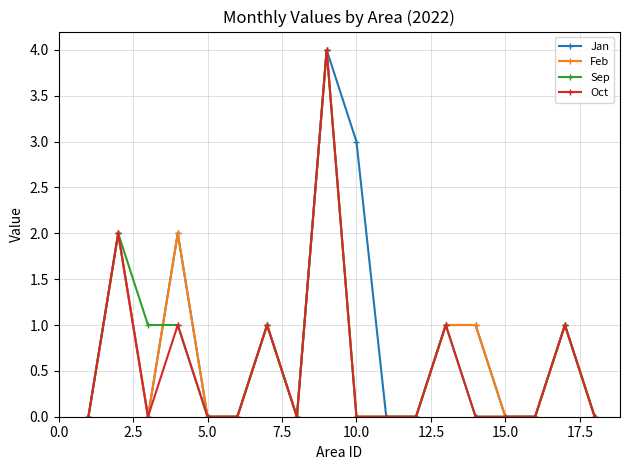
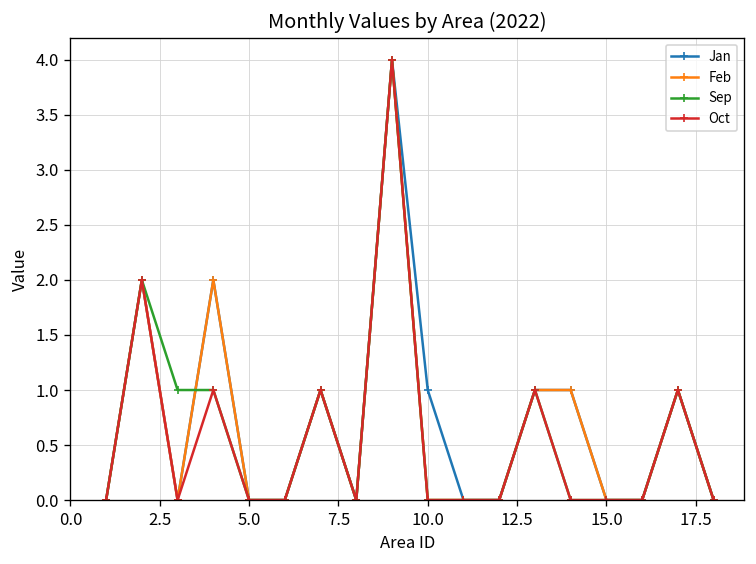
  {
    "Jan": {
-     "10.0": 3
+     "10.0": 1
    }
  }
